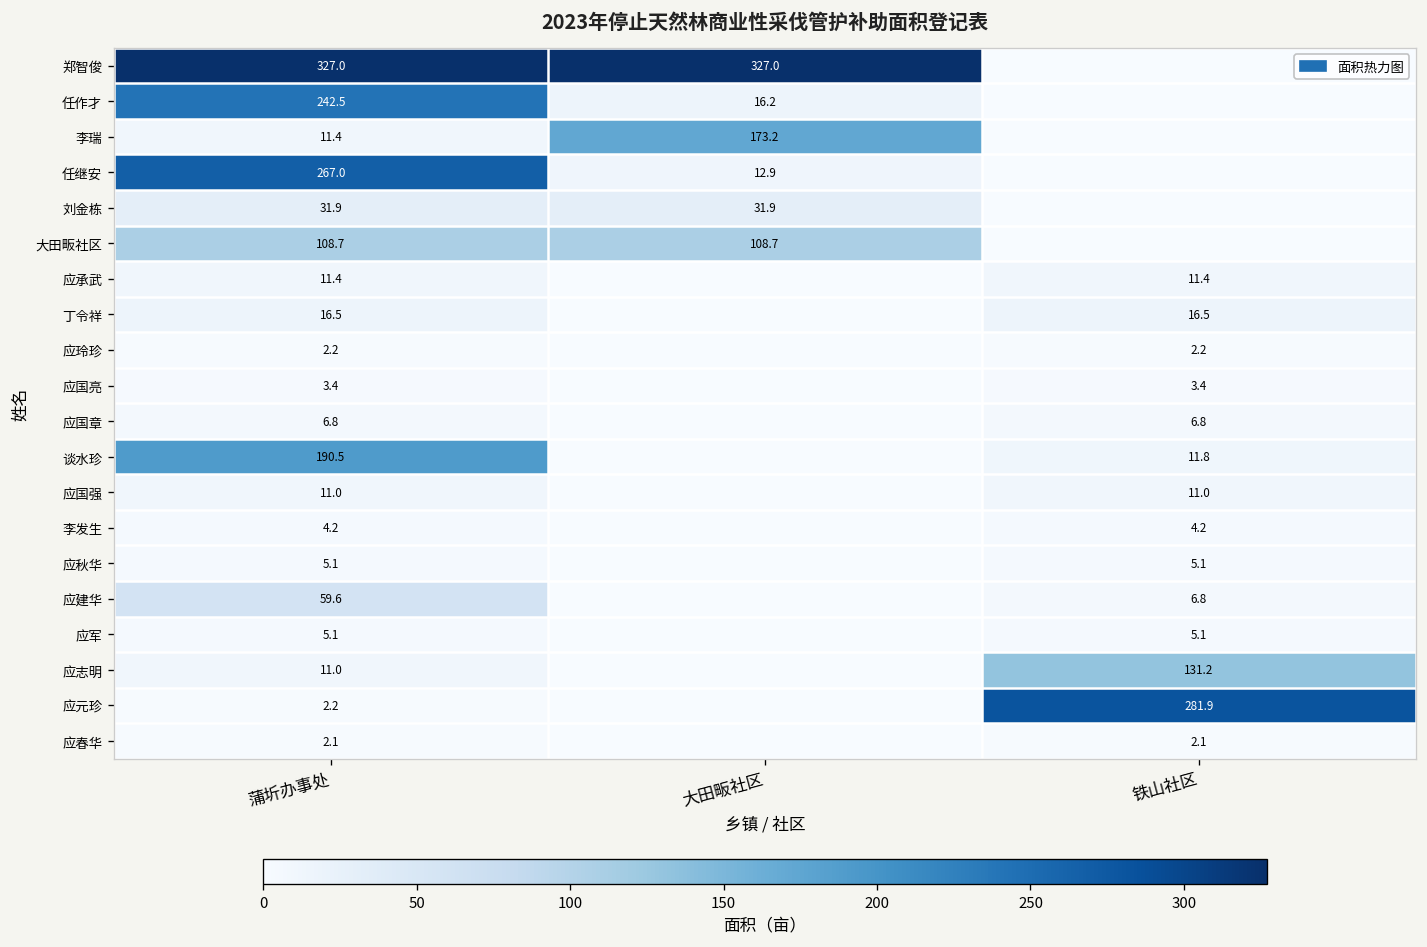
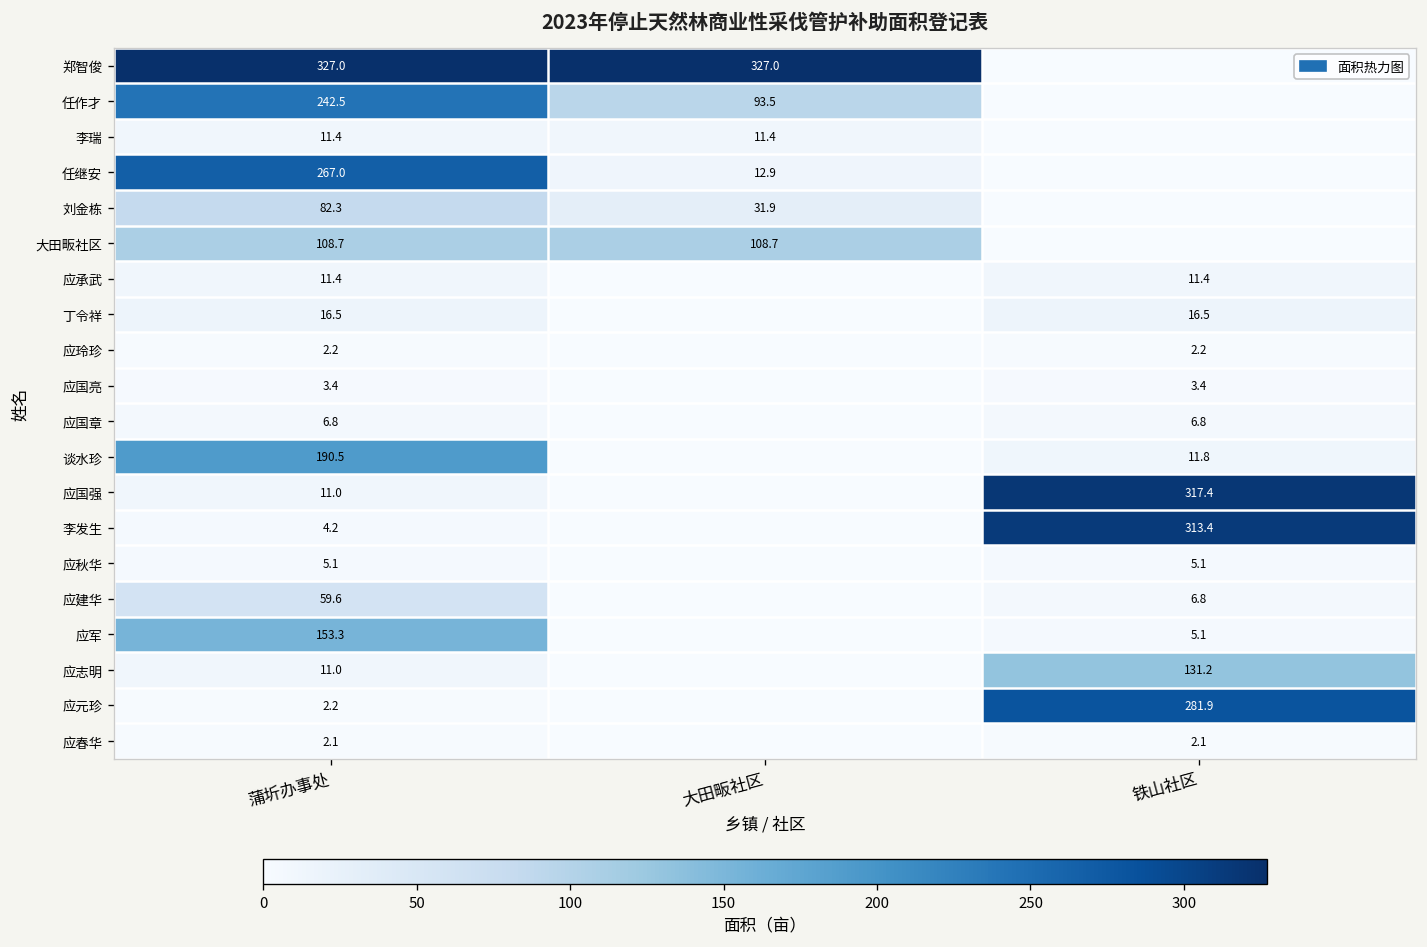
  {
    "郑智俊": {
      "蒲圻办事处": 327.0,
      "大田畈社区": 327.0
    },
    "任作才": {
      "蒲圻办事处": 242.5,
-     "大田畈社区": 16.2
+     "大田畈社区": 93.5
    },
    "李瑞": {
      "蒲圻办事处": 11.4,
-     "大田畈社区": 173.2
+     "大田畈社区": 11.4
    },
    "任继安": {
      "蒲圻办事处": 267.0,
      "大田畈社区": 12.9
    },
    "刘金栋": {
-     "蒲圻办事处": 31.9,
+     "蒲圻办事处": 82.3,
      "大田畈社区": 31.9
    },
    "大田畈社区": {
      "蒲圻办事处": 108.7,
      "大田畈社区": 108.7
    },
    "应承武": {
      "蒲圻办事处": 11.4,
      "铁山社区": 11.4
    },
    "丁令祥": {
      "蒲圻办事处": 16.5,
      "铁山社区": 16.5
    },
    "应玲珍": {
      "蒲圻办事处": 2.2,
      "铁山社区": 2.2
    },
    "应国亮": {
      "蒲圻办事处": 3.4,
      "铁山社区": 3.4
    },
    "应国章": {
      "蒲圻办事处": 6.8,
      "铁山社区": 6.8
    },
    "谈水珍": {
      "蒲圻办事处": 190.5,
      "铁山社区": 11.8
    },
    "应国强": {
      "蒲圻办事处": 11.0,
-     "铁山社区": 11.0
+     "铁山社区": 317.4
    },
    "李发生": {
      "蒲圻办事处": 4.2,
-     "铁山社区": 4.2
+     "铁山社区": 313.4
    },
    "应秋华": {
      "蒲圻办事处": 5.1,
      "铁山社区": 5.1
    },
    "应建华": {
      "蒲圻办事处": 59.6,
      "铁山社区": 6.8
    },
    "应军": {
-     "蒲圻办事处": 5.1,
+     "蒲圻办事处": 153.3,
      "铁山社区": 5.1
    },
    "应志明": {
      "蒲圻办事处": 11.0,
      "铁山社区": 131.2
    },
    "应元珍": {
      "蒲圻办事处": 2.2,
      "铁山社区": 281.9
    },
    "应春华": {
      "蒲圻办事处": 2.1,
      "铁山社区": 2.1
    }
  }
